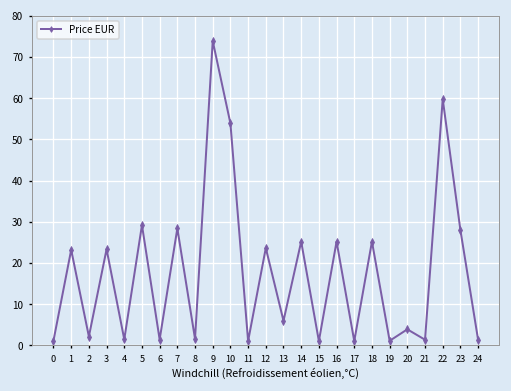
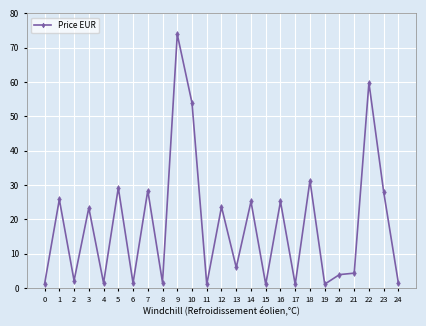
  {
    "0": 1,
-   "1": 23,
+   "1": 26,
    "2": 2,
    "3": 23,
    "4": 1,
    "5": 29,
    "6": 1,
    "7": 28,
    "8": 2,
    "9": 74,
    "10": 54,
    "11": 1,
    "12": 24,
    "13": 6,
    "14": 25,
    "15": 1,
    "16": 25,
    "17": 1,
-   "18": 25,
+   "18": 31,
    "19": 1,
    "20": 4,
-   "21": 1,
+   "21": 4,
    "22": 60,
    "23": 28,
    "24": 1
  }
